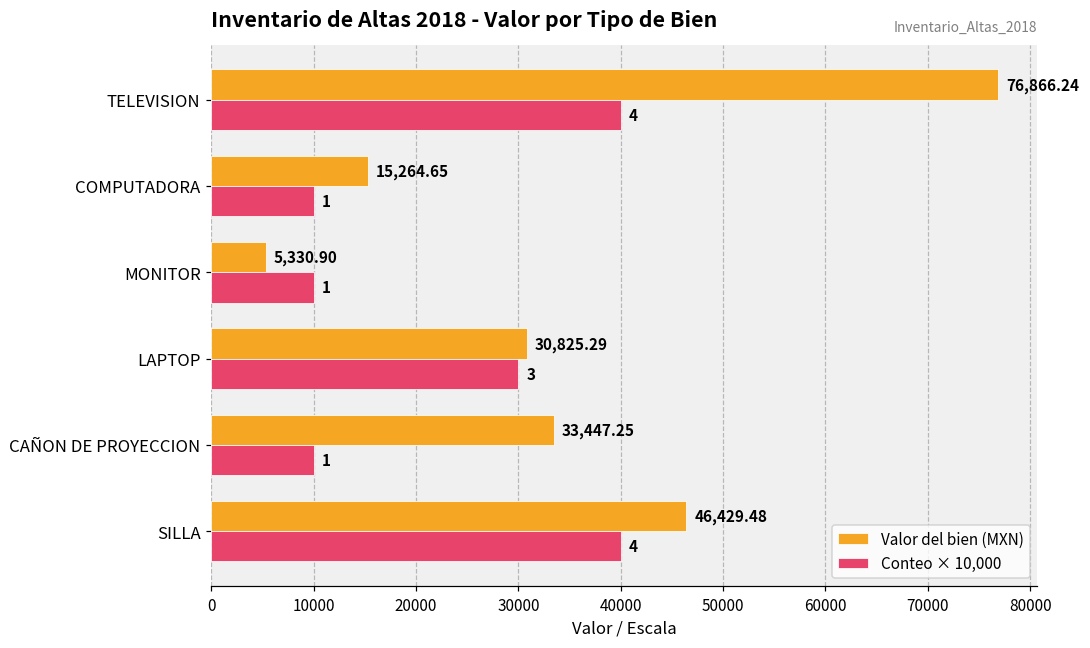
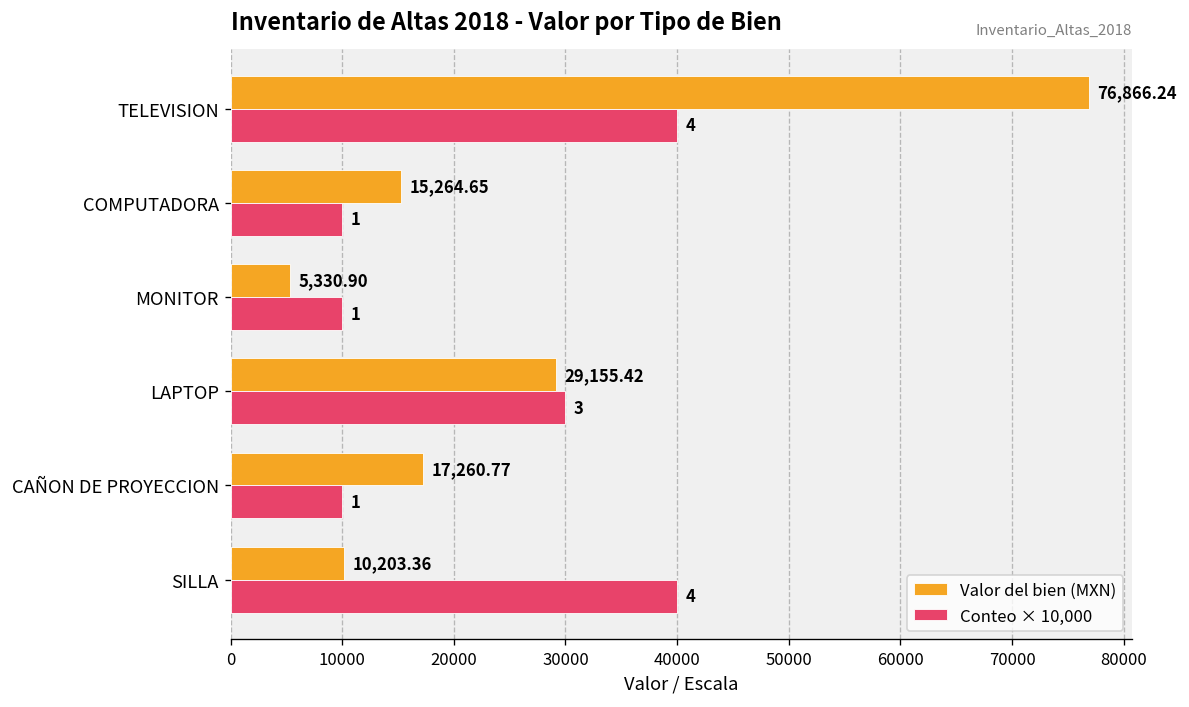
  {
    "Valor del bien (MXN)": {
      "TELEVISION": "76,866.24",
      "COMPUTADORA": "15,264.65",
      "MONITOR": "5,330.90",
-     "LAPTOP": "30,825.29",
-     "CAÑON DE PROYECCION": "33,447.25",
-     "SILLA": "46,429.48"
+     "LAPTOP": "29,155.42",
+     "CAÑON DE PROYECCION": "17,260.77",
+     "SILLA": "10,203.36"
    }
  }
